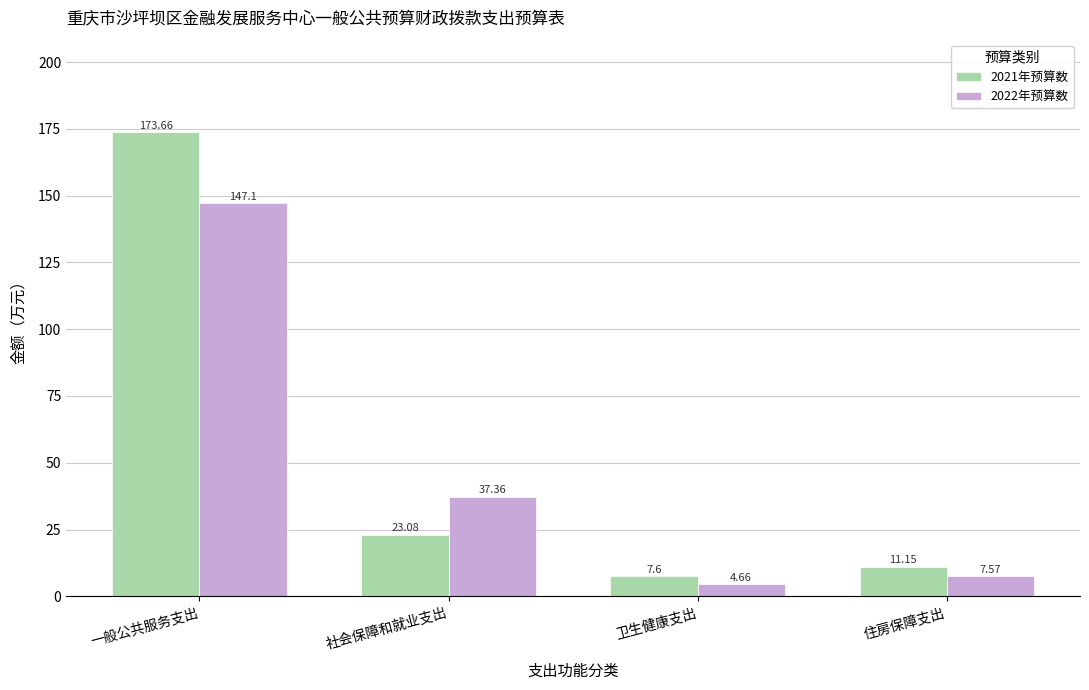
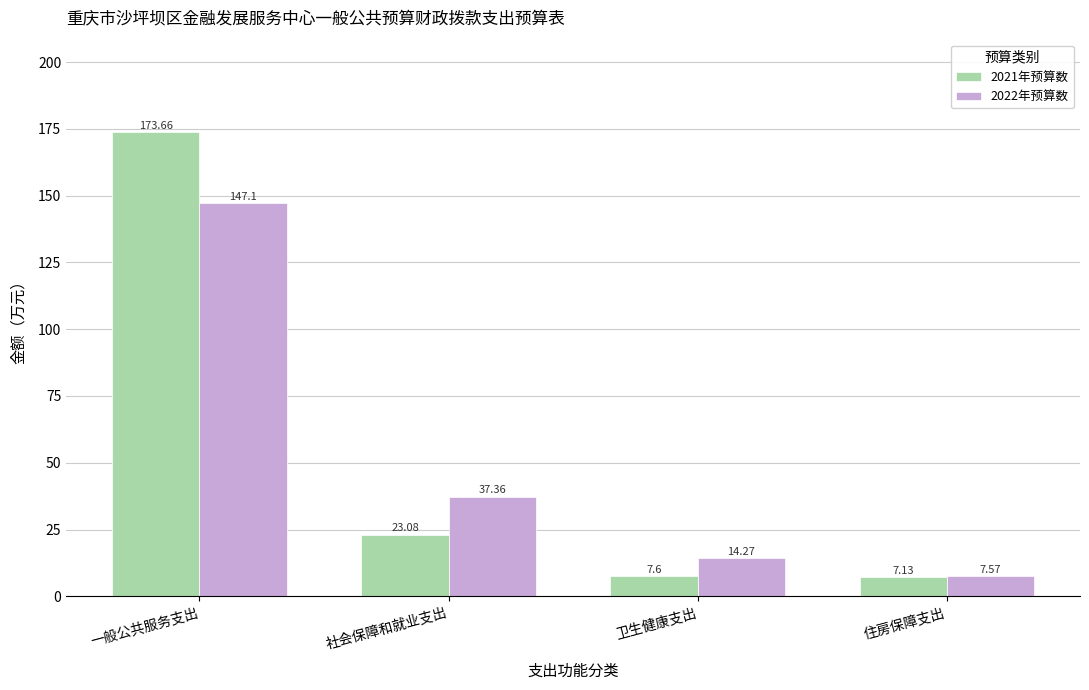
  {
    "2021年预算数": {
      "一般公共服务支出": 173.66,
      "社会保障和就业支出": 23.08,
      "卫生健康支出": 7.6,
-     "住房保障支出": 11.15
+     "住房保障支出": 7.13
    },
    "2022年预算数": {
      "一般公共服务支出": 147.1,
      "社会保障和就业支出": 37.36,
-     "卫生健康支出": 4.66,
+     "卫生健康支出": 14.27,
      "住房保障支出": 7.57
    }
  }
